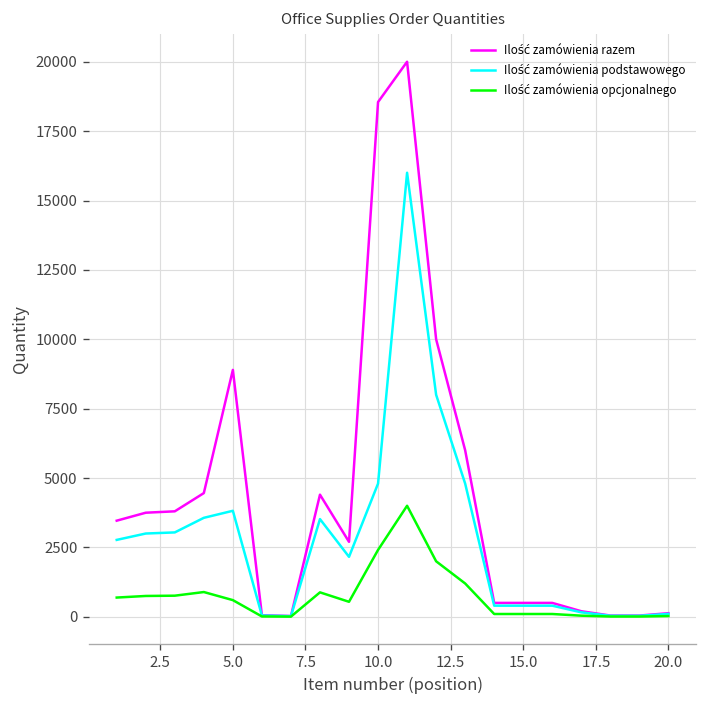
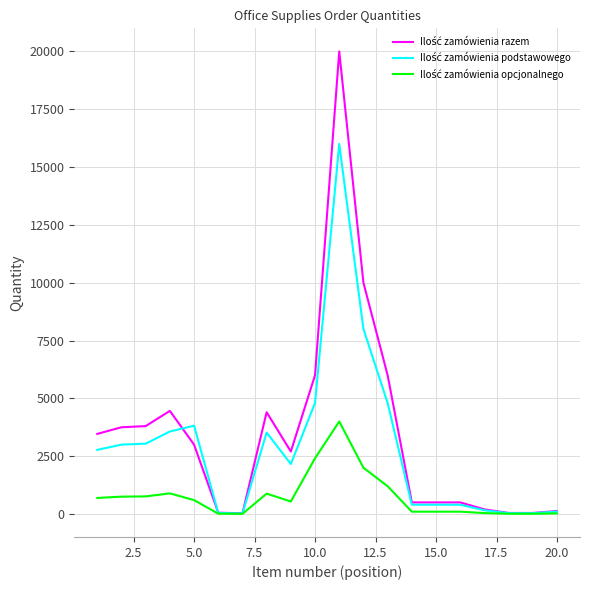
  {
    "Ilość zamówienia razem": {
-     "5.0": 8900,
-     "10.0": 18500
+     "5.0": 3000,
+     "10.0": 6000
    },
    "Ilość zamówienia podstawowego": {
      "5.0": 3800,
      "10.0": 4800
    },
    "Ilość zamówienia opcjonalnego": {
      "5.0": 600,
      "10.0": 2400,
      "15.0": 100
    }
  }
